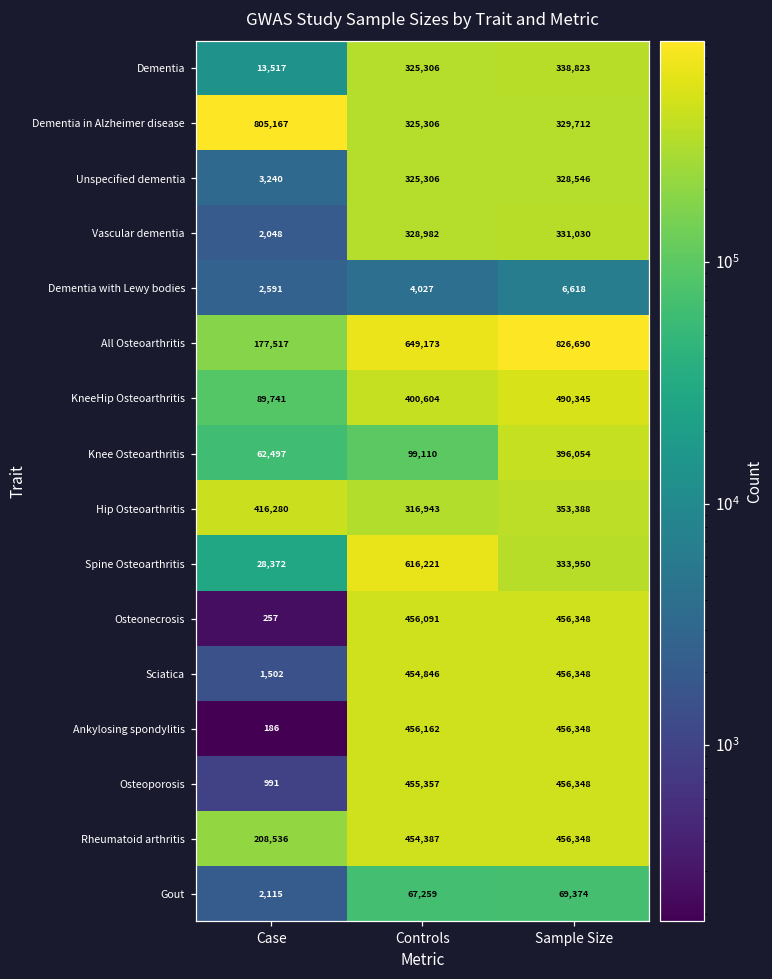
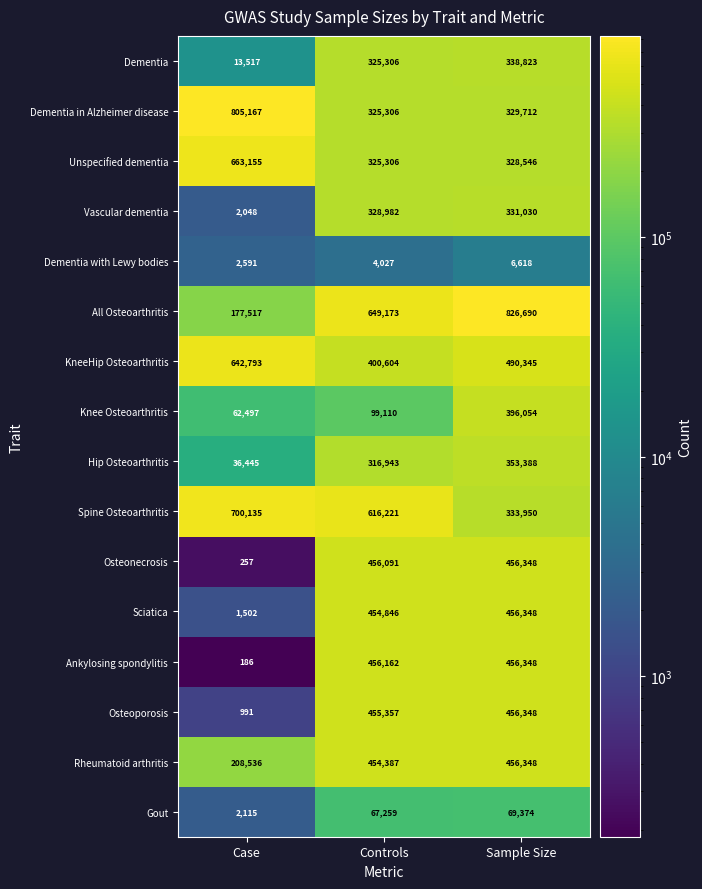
  {
    "Dementia": {
      "Case": "13,517",
      "Controls": "325,306",
      "Sample Size": "338,823"
    },
    "Dementia in Alzheimer disease": {
      "Case": "805,167",
      "Controls": "325,306",
      "Sample Size": "329,712"
    },
    "Unspecified dementia": {
-     "Case": "3,240",
+     "Case": "663,155",
      "Controls": "325,306",
      "Sample Size": "328,546"
    },
    "Vascular dementia": {
      "Case": "2,048",
      "Controls": "328,982",
      "Sample Size": "331,030"
    },
    "Dementia with Lewy bodies": {
      "Case": "2,591",
      "Controls": "4,027",
      "Sample Size": "6,618"
    },
    "All Osteoarthritis": {
      "Case": "177,517",
      "Controls": "649,173",
      "Sample Size": "826,690"
    },
    "KneeHip Osteoarthritis": {
-     "Case": "89,741",
+     "Case": "642,793",
      "Controls": "400,604",
      "Sample Size": "490,345"
    },
    "Knee Osteoarthritis": {
      "Case": "62,497",
      "Controls": "99,110",
      "Sample Size": "396,054"
    },
    "Hip Osteoarthritis": {
-     "Case": "416,280",
+     "Case": "36,445",
      "Controls": "316,943",
      "Sample Size": "353,388"
    },
    "Spine Osteoarthritis": {
-     "Case": "28,372",
+     "Case": "700,135",
      "Controls": "616,221",
      "Sample Size": "333,950"
    },
    "Osteonecrosis": {
      "Case": "257",
      "Controls": "456,091",
      "Sample Size": "456,348"
    },
    "Sciatica": {
      "Case": "1,502",
      "Controls": "454,846",
      "Sample Size": "456,348"
    },
    "Ankylosing spondylitis": {
      "Case": "186",
      "Controls": "456,162",
      "Sample Size": "456,348"
    },
    "Osteoporosis": {
      "Case": "991",
      "Controls": "455,357",
      "Sample Size": "456,348"
    },
    "Rheumatoid arthritis": {
      "Case": "208,536",
      "Controls": "454,387",
      "Sample Size": "456,348"
    },
    "Gout": {
      "Case": "2,115",
      "Controls": "67,259",
      "Sample Size": "69,374"
    }
  }
